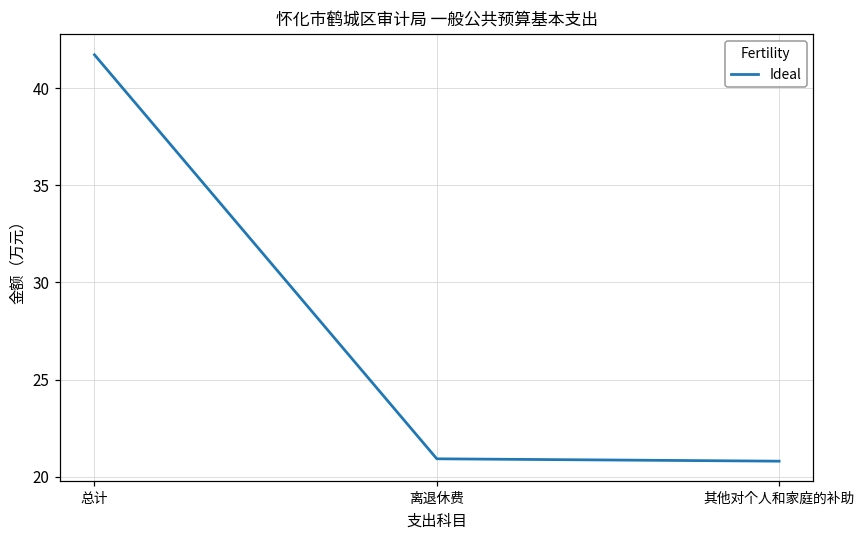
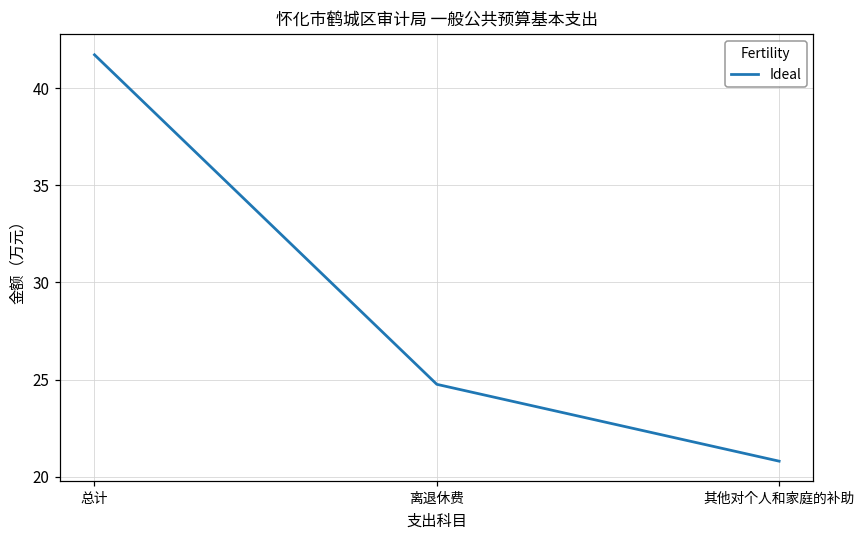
  {
    "总计": 41.7,
-   "离退休费": 20.9,
+   "离退休费": 24.8,
    "其他对个人和家庭的补助": 20.8
  }
